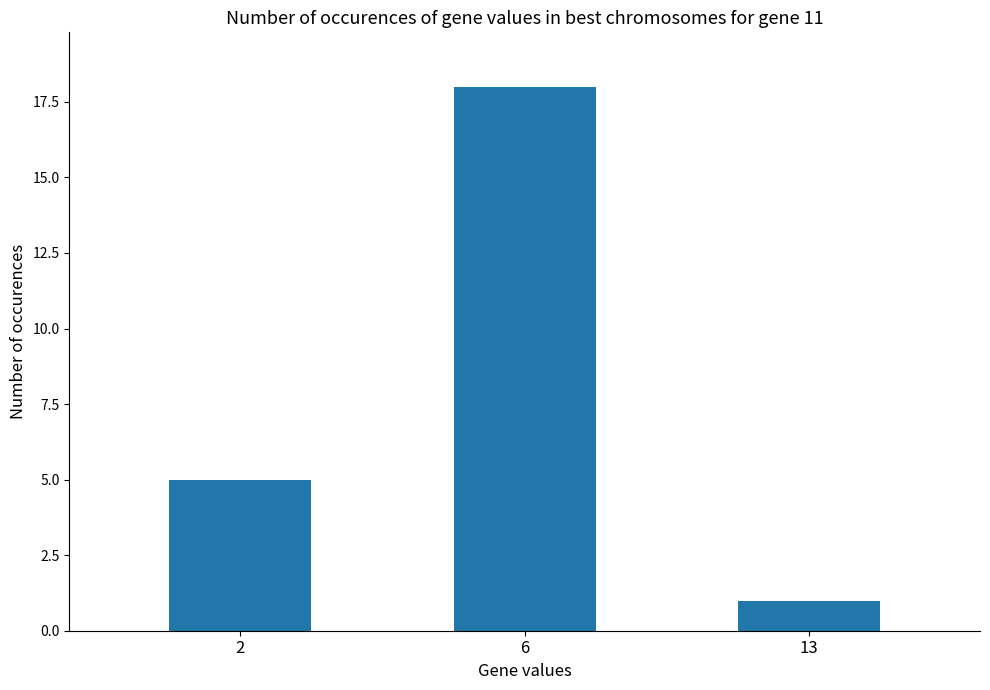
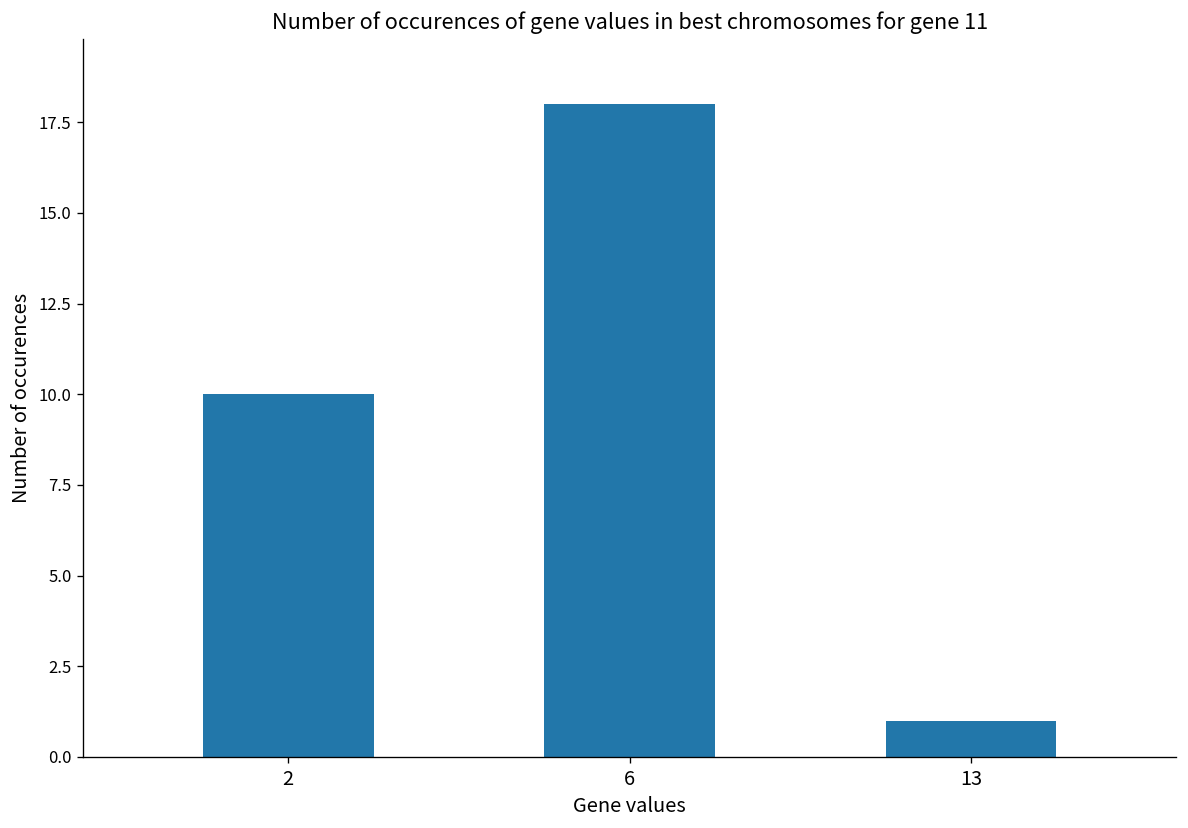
  {
-   "2": 5,
+   "2": 10,
    "6": 18,
    "13": 1
  }
